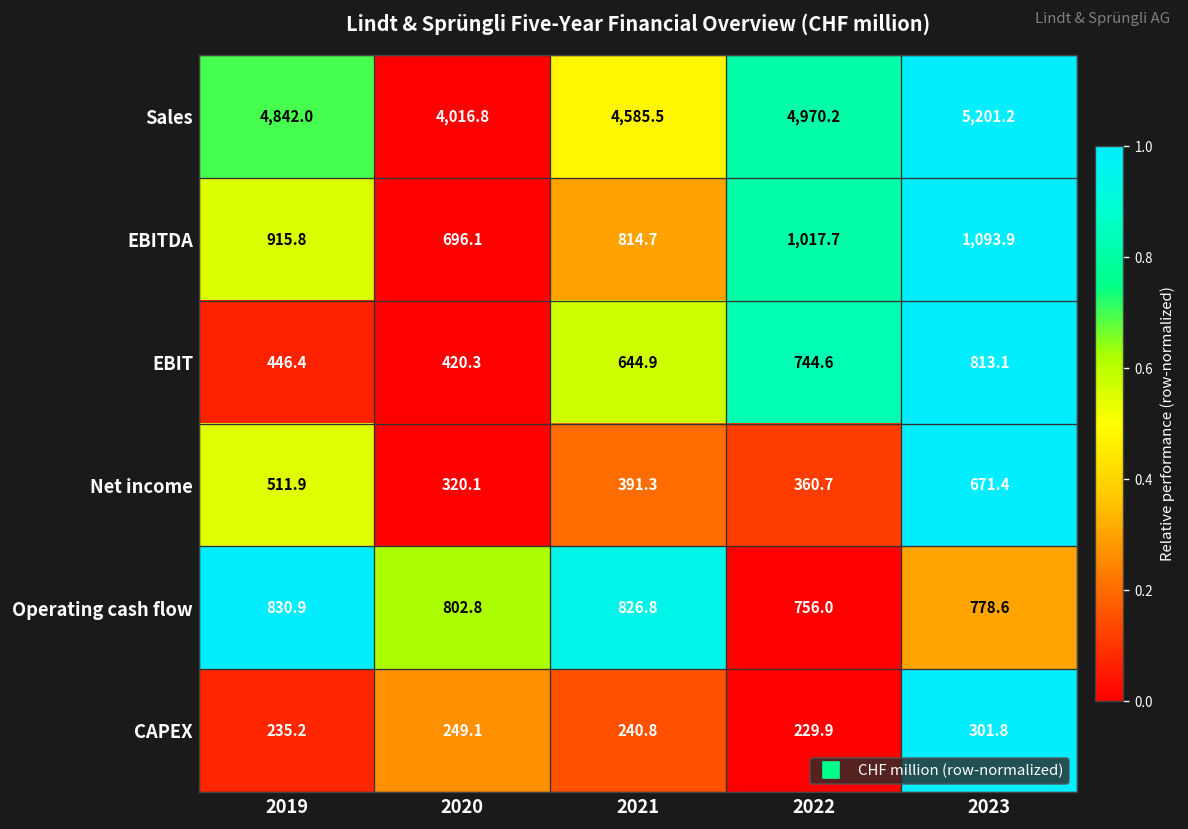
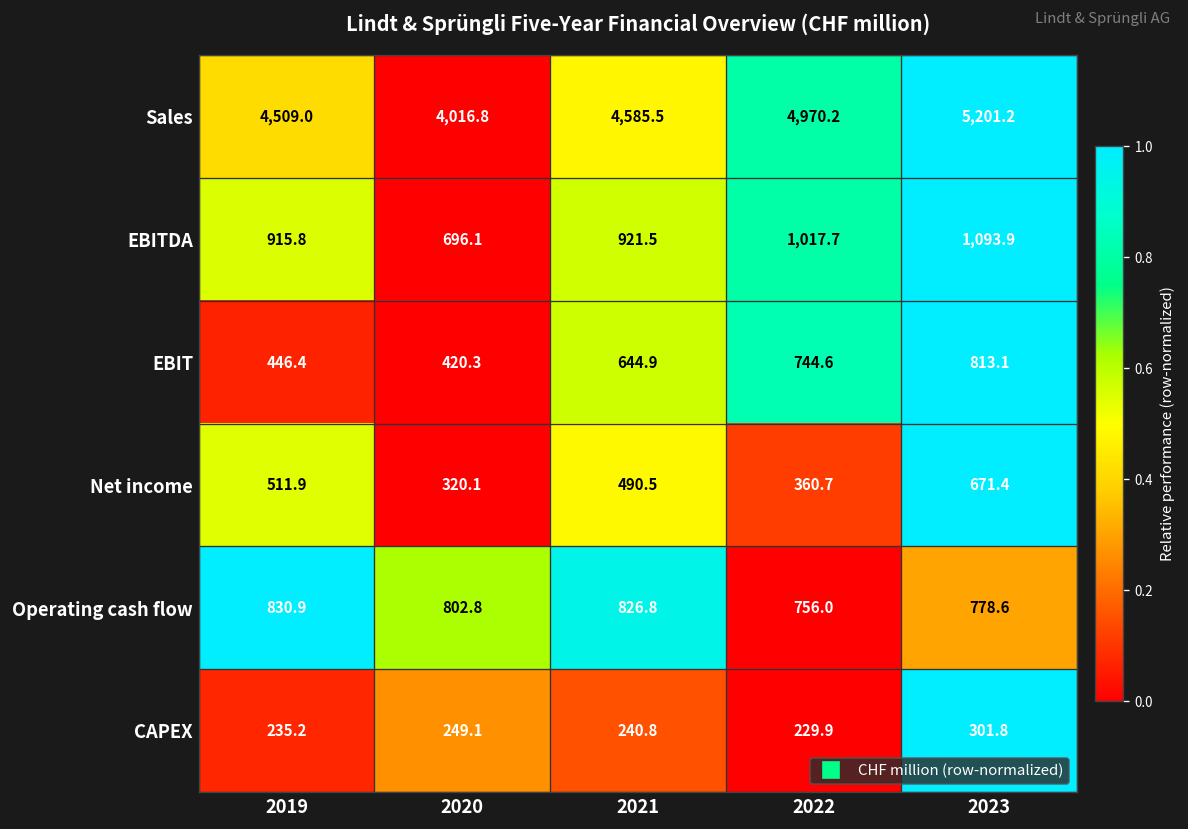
  {
    "Sales": {
-     "2019": "4,842.0",
+     "2019": "4,509.0",
      "2020": "4,016.8",
      "2021": "4,585.5",
      "2022": "4,970.2",
      "2023": "5,201.2"
    },
    "EBITDA": {
      "2019": "915.8",
      "2020": "696.1",
-     "2021": "814.7",
+     "2021": "921.5",
      "2022": "1,017.7",
      "2023": "1,093.9"
    },
    "EBIT": {
      "2019": "446.4",
      "2020": "420.3",
      "2021": "644.9",
      "2022": "744.6",
      "2023": "813.1"
    },
    "Net income": {
      "2019": "511.9",
      "2020": "320.1",
-     "2021": "391.3",
+     "2021": "490.5",
      "2022": "360.7",
      "2023": "671.4"
    },
    "Operating cash flow": {
      "2019": "830.9",
      "2020": "802.8",
      "2021": "826.8",
      "2022": "756.0",
      "2023": "778.6"
    },
    "CAPEX": {
      "2019": "235.2",
      "2020": "249.1",
      "2021": "240.8",
      "2022": "229.9",
      "2023": "301.8"
    }
  }
